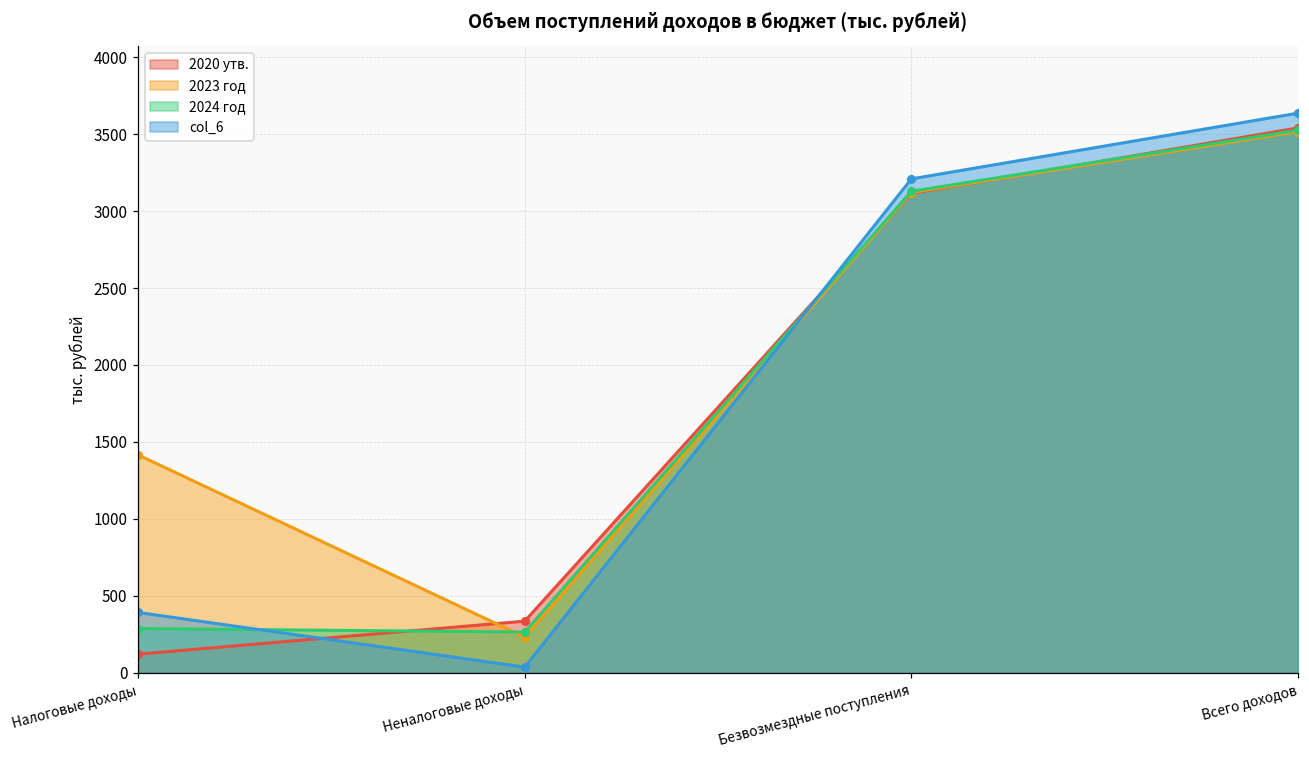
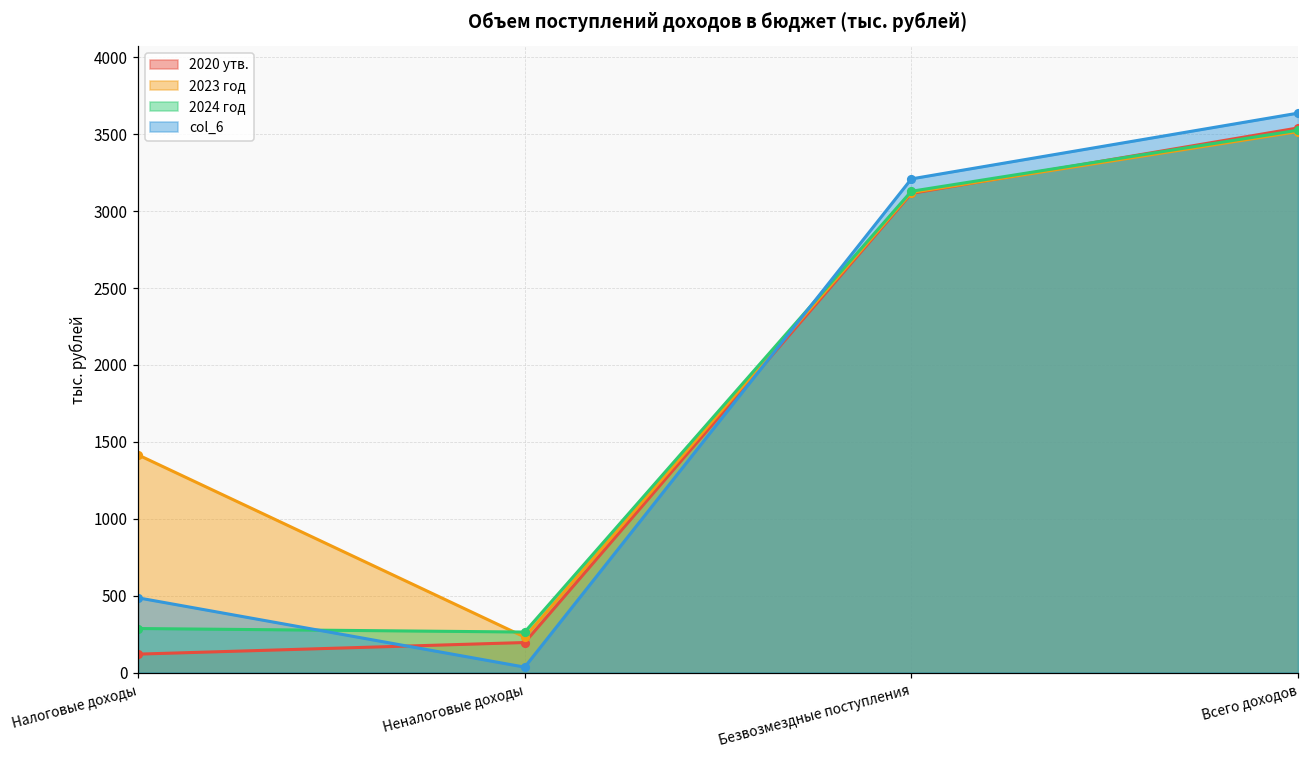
  {
    "2020 утв.": {
      "Налоговые доходы": 120,
-     "Неналоговые доходы": 330
+     "Неналоговые доходы": 200
    },
    "2023 год": {
      "Налоговые доходы": 1420,
      "Неналоговые доходы": 230
    },
    "2024 год": {
      "Налоговые доходы": 290,
      "Неналоговые доходы": 260
    },
    "col_6": {
-     "Налоговые доходы": 390,
+     "Налоговые доходы": 490,
      "Неналоговые доходы": 40,
      "Безвозмездные поступления": 3210,
      "Всего доходов": 3640
    }
  }
